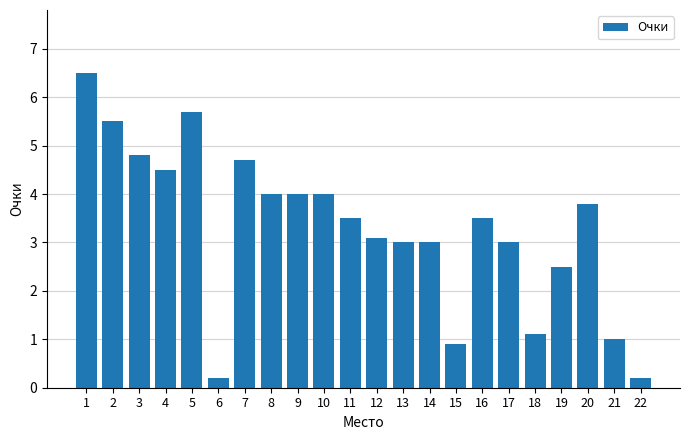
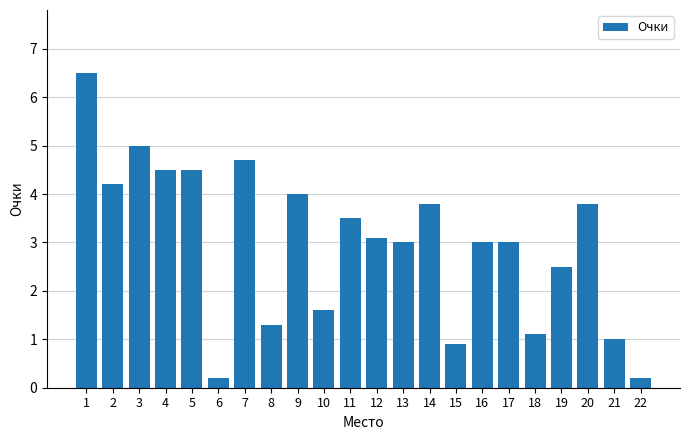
  {
    "1": 6.5,
-   "2": 5.5,
-   "3": 4.8,
+   "2": 4.2,
+   "3": 5.0,
    "4": 4.5,
-   "5": 5.7,
+   "5": 4.5,
    "6": 0.2,
    "7": 4.7,
-   "8": 4.0,
+   "8": 1.3,
    "9": 4.0,
-   "10": 4.0,
+   "10": 1.6,
    "11": 3.5,
    "12": 3.1,
    "13": 3.0,
-   "14": 3.0,
+   "14": 3.8,
    "15": 0.9,
-   "16": 3.5,
+   "16": 3.0,
    "17": 3.0,
    "18": 1.1,
    "19": 2.5,
    "20": 3.8,
    "21": 1.0,
    "22": 0.2
  }
